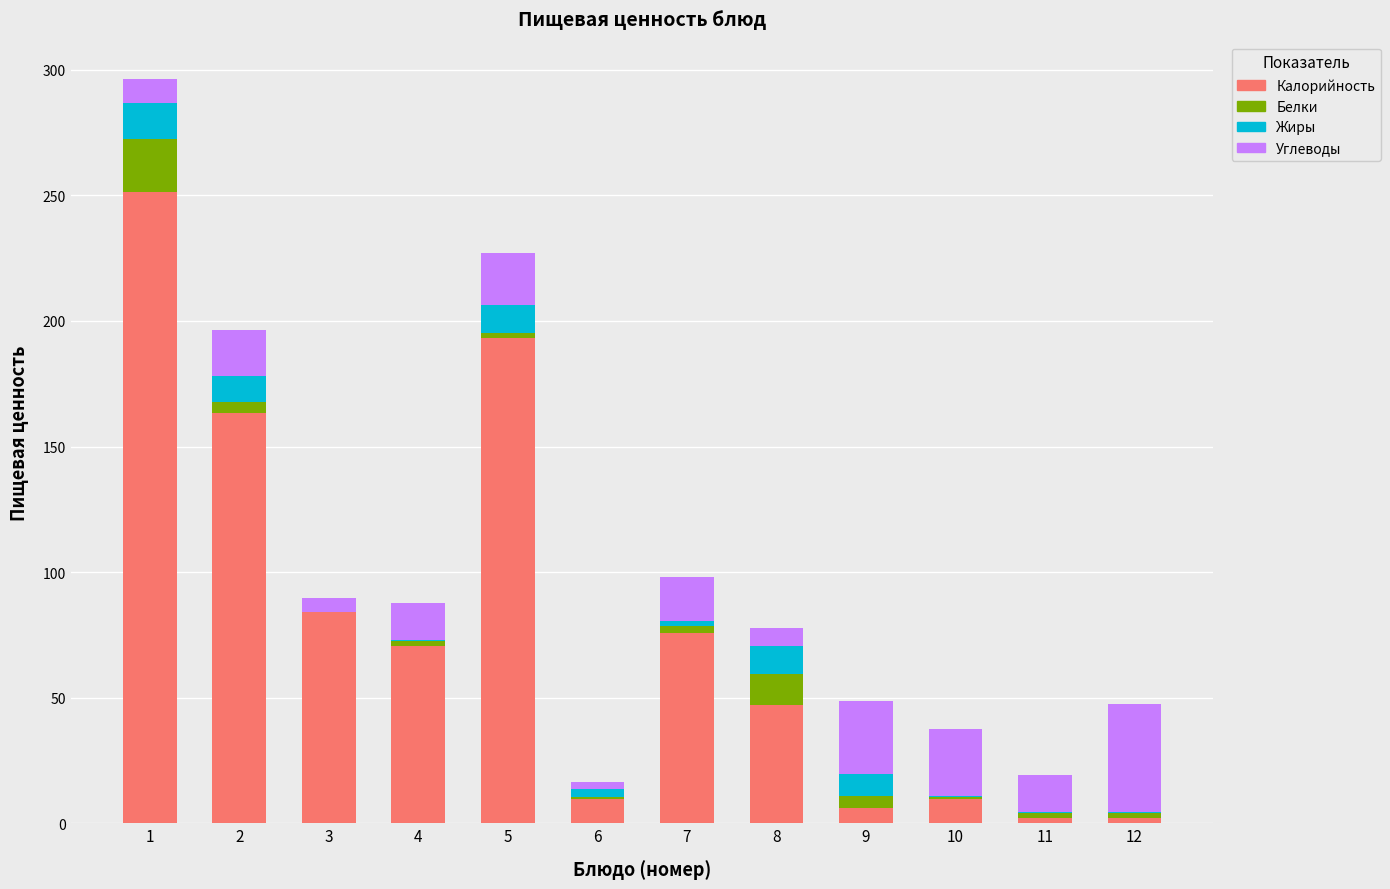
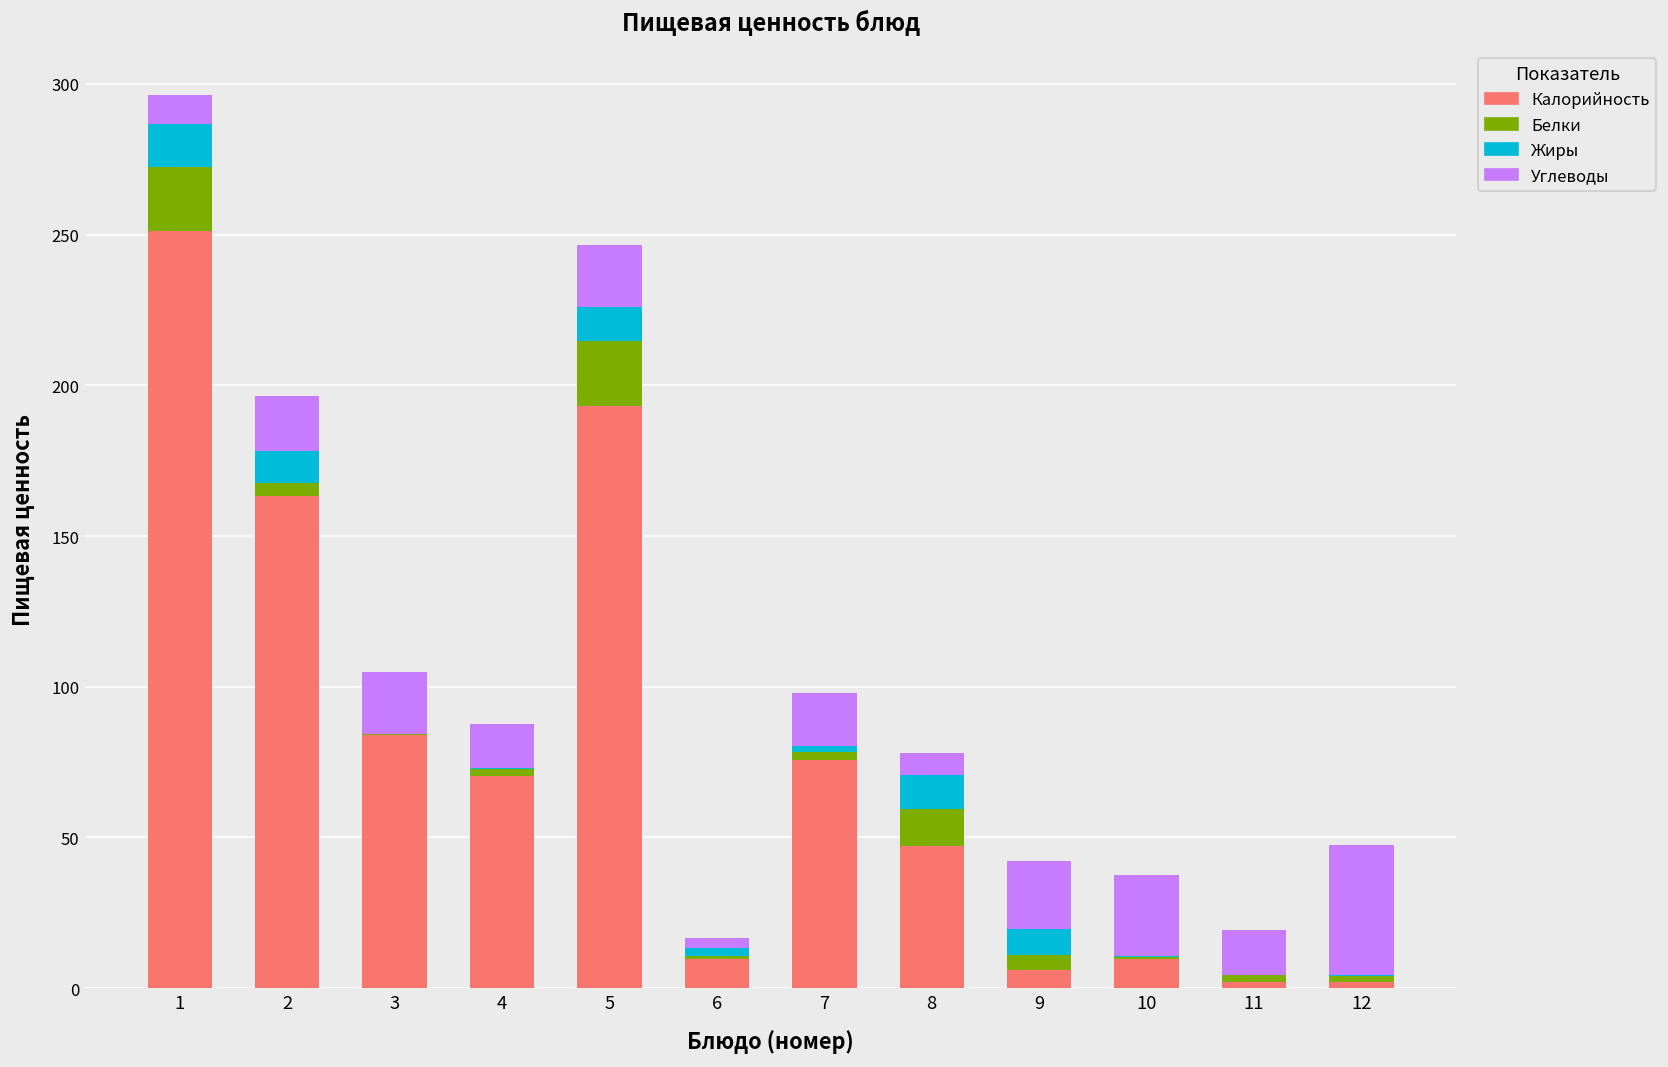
  {
    "Калорийность": {
      "1": 251,
      "2": 163,
      "3": 84,
      "4": 70,
      "5": 193,
      "6": 10,
      "7": 76,
      "8": 47,
      "9": 6,
      "10": 10,
      "11": 2,
      "12": 2
    },
    "Белки": {
      "1": 21,
      "2": 4,
      "4": 2,
-     "5": 2,
+     "5": 22,
      "7": 3,
      "8": 12,
      "9": 5,
      "11": 2,
      "12": 2
    },
    "Жиры": {
      "1": 14,
      "2": 10,
      "5": 11,
      "6": 3,
      "7": 2,
      "8": 11,
      "9": 9
    },
    "Углеводы": {
      "1": 10,
      "2": 18,
-     "3": 5,
+     "3": 21,
      "4": 15,
      "5": 21,
      "6": 3,
      "7": 18,
      "8": 7,
-     "9": 29,
+     "9": 22,
      "10": 27,
      "11": 15,
      "12": 43
    }
  }
